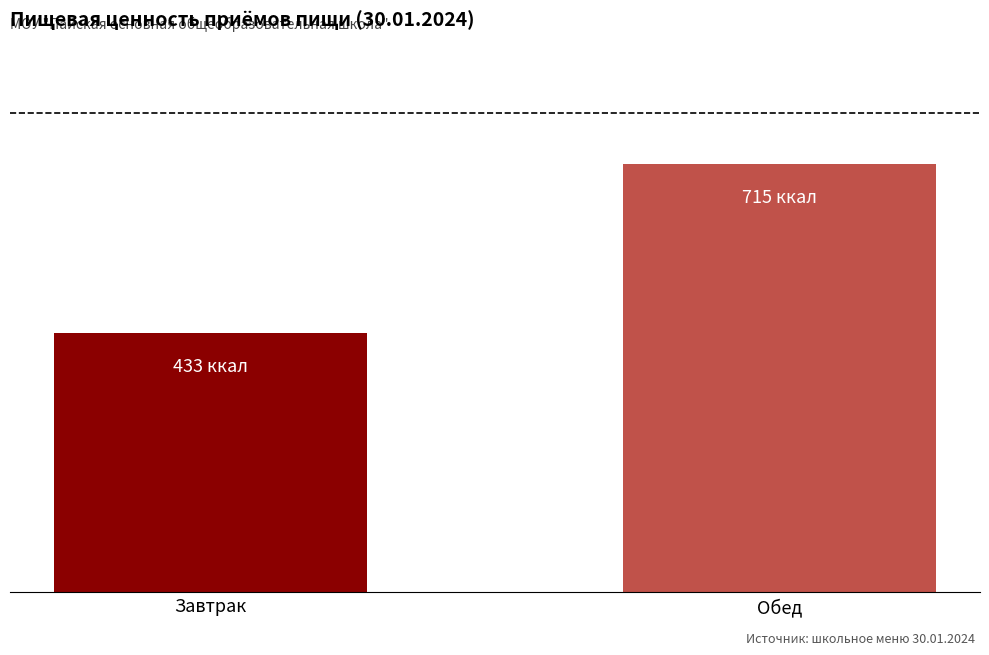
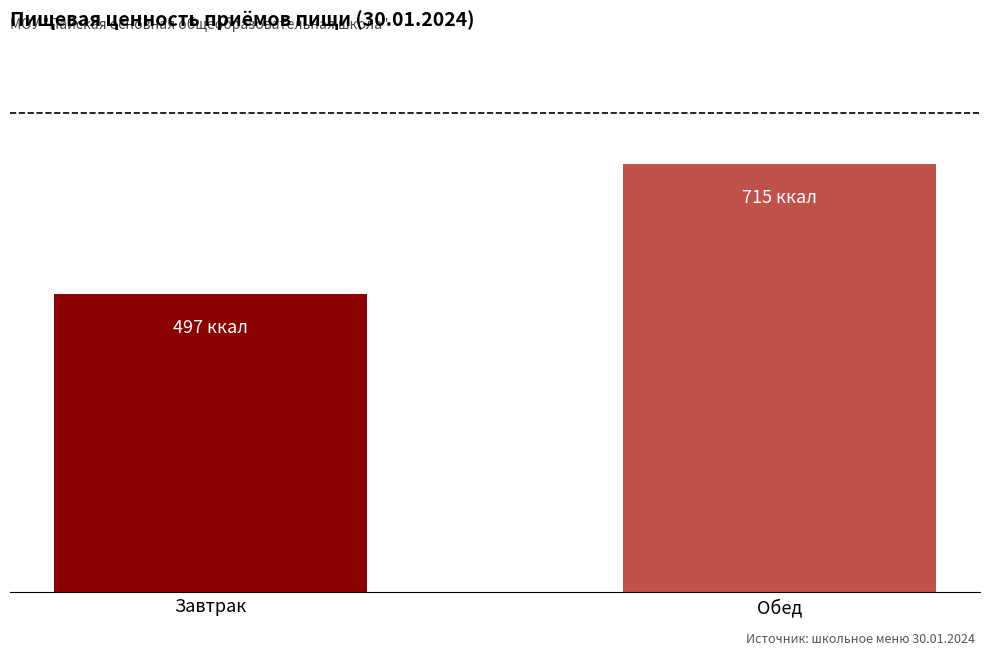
  {
-   "Завтрак": 433,
+   "Завтрак": 497,
    "Обед": 715
  }
